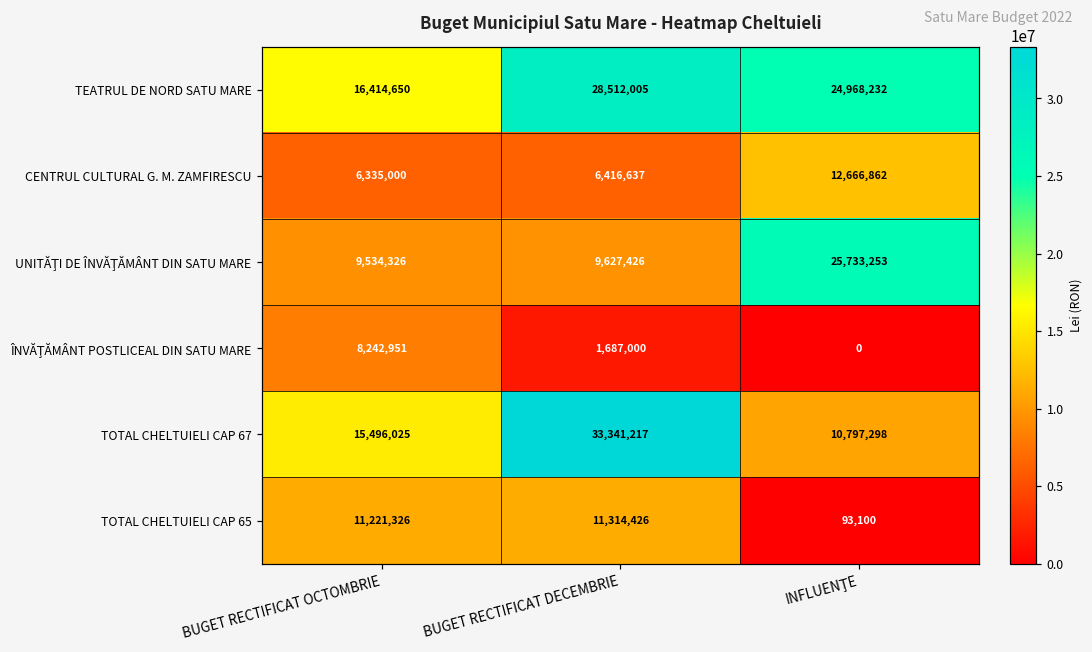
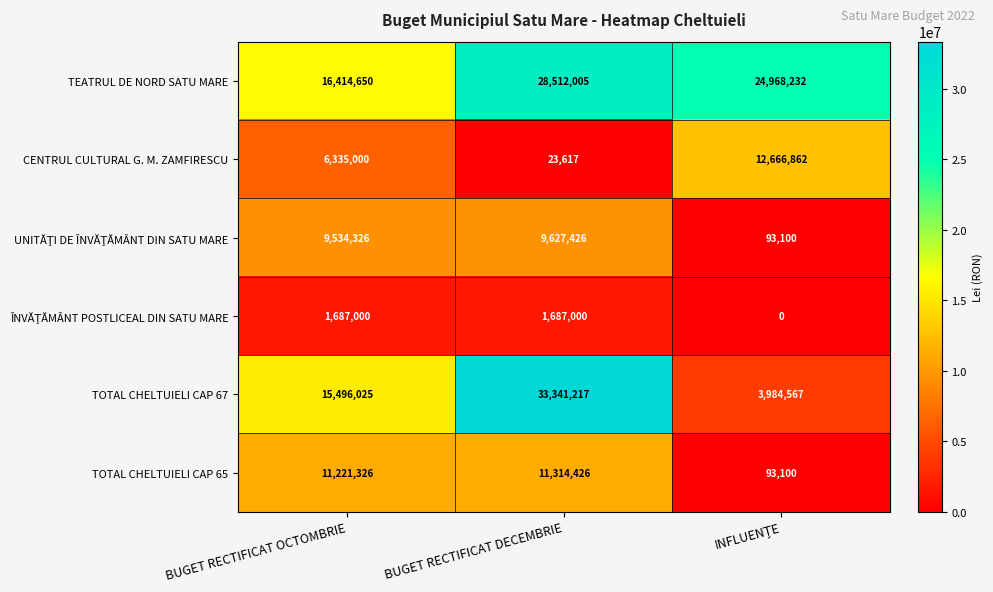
  {
    "TEATRUL DE NORD SATU MARE": {
      "BUGET RECTIFICAT OCTOMBRIE": "16,414,650",
      "BUGET RECTIFICAT DECEMBRIE": "28,512,005",
      "INFLUENŢE": "24,968,232"
    },
    "CENTRUL CULTURAL G. M. ZAMFIRESCU": {
      "BUGET RECTIFICAT OCTOMBRIE": "6,335,000",
-     "BUGET RECTIFICAT DECEMBRIE": "6,416,637",
+     "BUGET RECTIFICAT DECEMBRIE": "23,617",
      "INFLUENŢE": "12,666,862"
    },
    "UNITĂŢI DE ÎNVĂŢĂMÂNT DIN SATU MARE": {
      "BUGET RECTIFICAT OCTOMBRIE": "9,534,326",
      "BUGET RECTIFICAT DECEMBRIE": "9,627,426",
-     "INFLUENŢE": "25,733,253"
+     "INFLUENŢE": "93,100"
    },
    "ÎNVĂŢĂMÂNT POSTLICEAL DIN SATU MARE": {
-     "BUGET RECTIFICAT OCTOMBRIE": "8,242,951",
+     "BUGET RECTIFICAT OCTOMBRIE": "1,687,000",
      "BUGET RECTIFICAT DECEMBRIE": "1,687,000",
      "INFLUENŢE": "0"
    },
    "TOTAL CHELTUIELI CAP 67": {
      "BUGET RECTIFICAT OCTOMBRIE": "15,496,025",
      "BUGET RECTIFICAT DECEMBRIE": "33,341,217",
-     "INFLUENŢE": "10,797,298"
+     "INFLUENŢE": "3,984,567"
    },
    "TOTAL CHELTUIELI CAP 65": {
      "BUGET RECTIFICAT OCTOMBRIE": "11,221,326",
      "BUGET RECTIFICAT DECEMBRIE": "11,314,426",
      "INFLUENŢE": "93,100"
    }
  }
